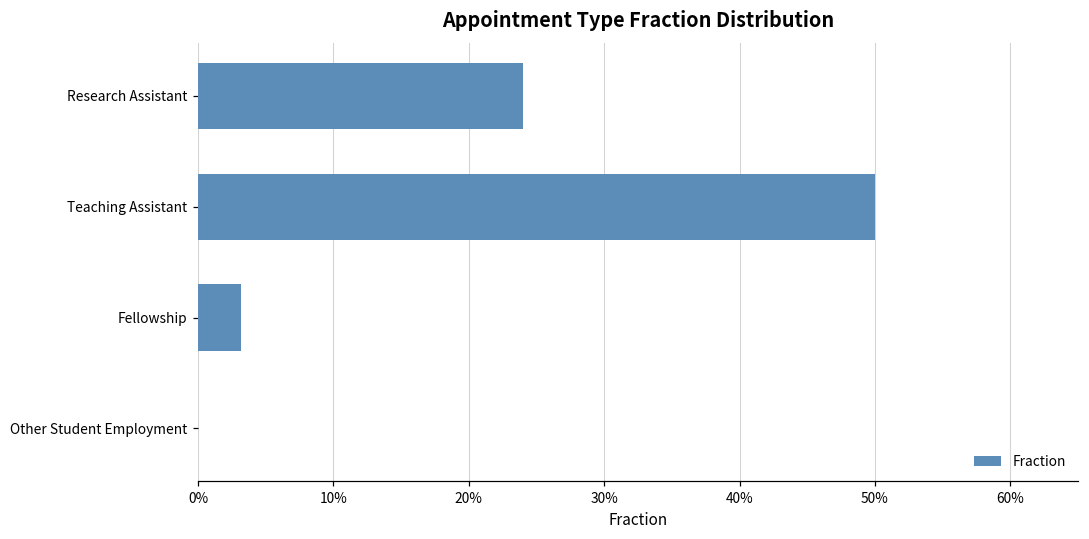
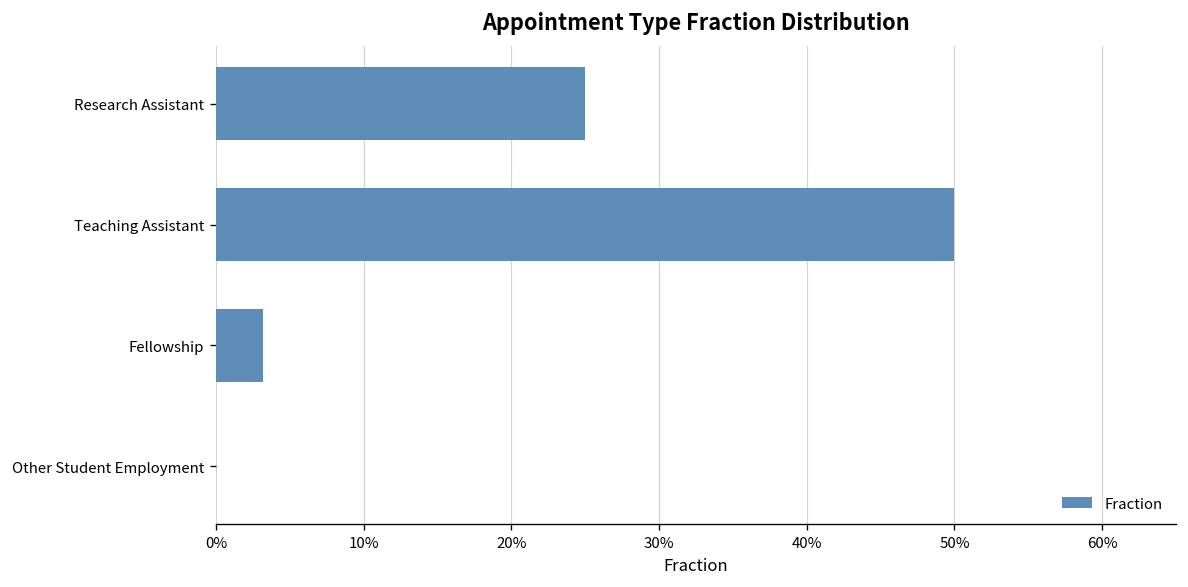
  {
-   "Research Assistant": "24.0%",
+   "Research Assistant": "25.0%",
    "Teaching Assistant": "50.0%",
    "Fellowship": "3.2%",
    "Other Student Employment": "0.0%"
  }
